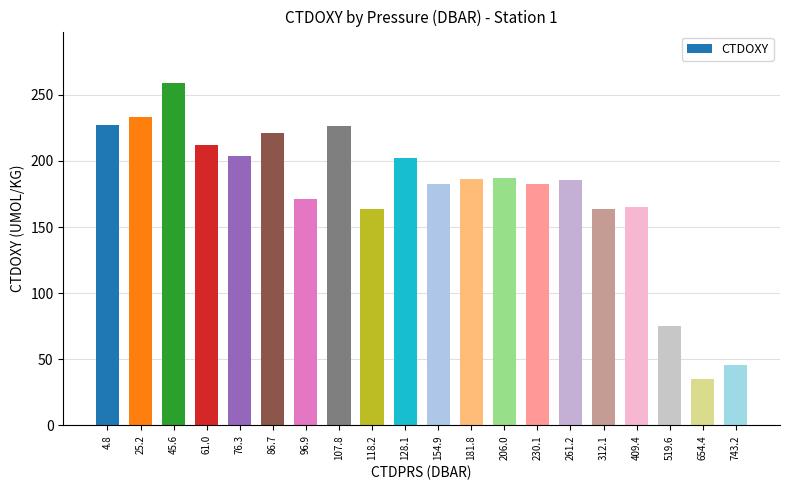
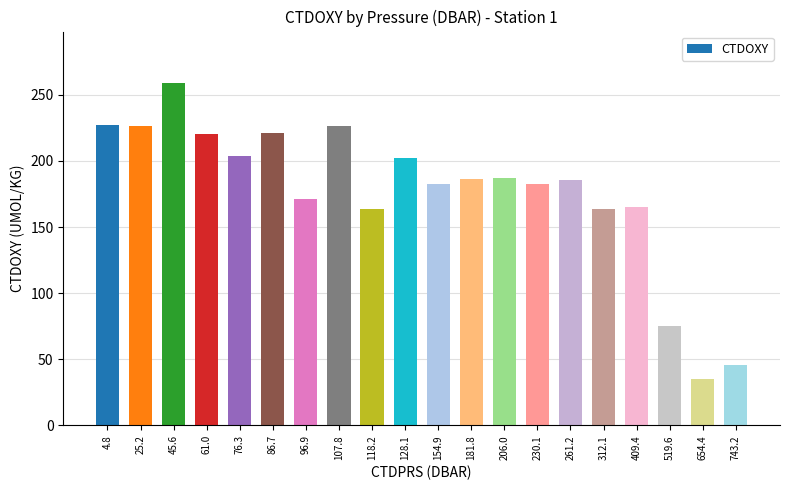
  {
    "4.8": 227,
-   "25.2": 233,
+   "25.2": 227,
    "45.6": 259,
-   "61.0": 212,
+   "61.0": 221,
    "76.3": 204,
    "86.7": 221,
    "96.9": 171,
    "107.8": 226,
    "118.2": 163,
    "128.1": 202,
    "154.9": 182,
    "181.8": 186,
    "206.0": 187,
    "230.1": 183,
    "261.2": 186,
    "312.1": 164,
    "409.4": 165,
    "519.6": 76,
    "654.4": 35,
    "743.2": 46
  }
